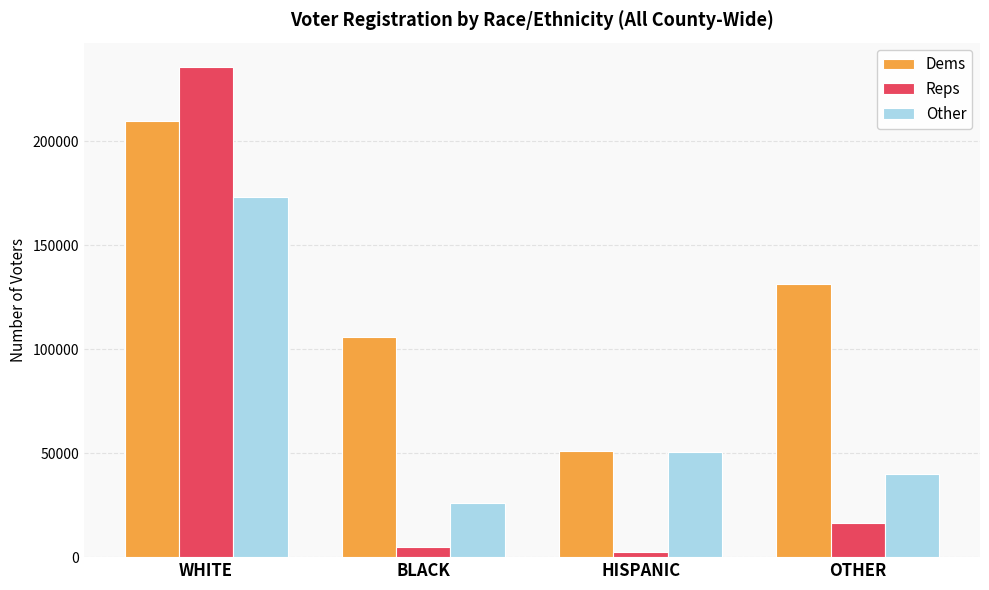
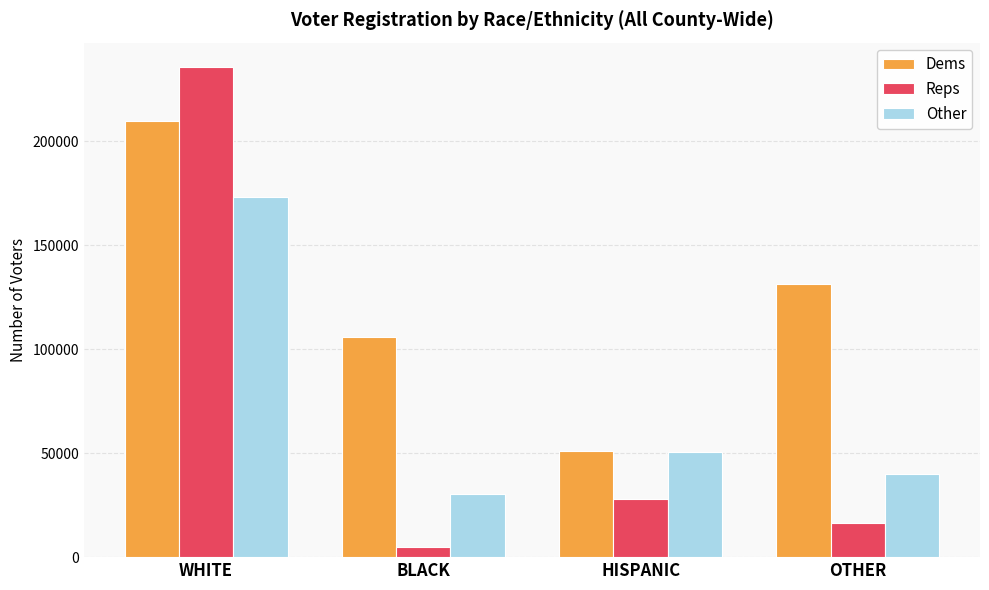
  {
    "Dems": {
      "WHITE": 210000,
      "BLACK": 106000,
      "HISPANIC": 51000,
      "OTHER": 131000
    },
    "Reps": {
      "WHITE": 236000,
      "BLACK": 5000,
-     "HISPANIC": 2000,
+     "HISPANIC": 28000,
      "OTHER": 17000
    },
    "Other": {
      "WHITE": 173000,
-     "BLACK": 26000,
+     "BLACK": 30000,
      "HISPANIC": 51000,
      "OTHER": 40000
    }
  }
